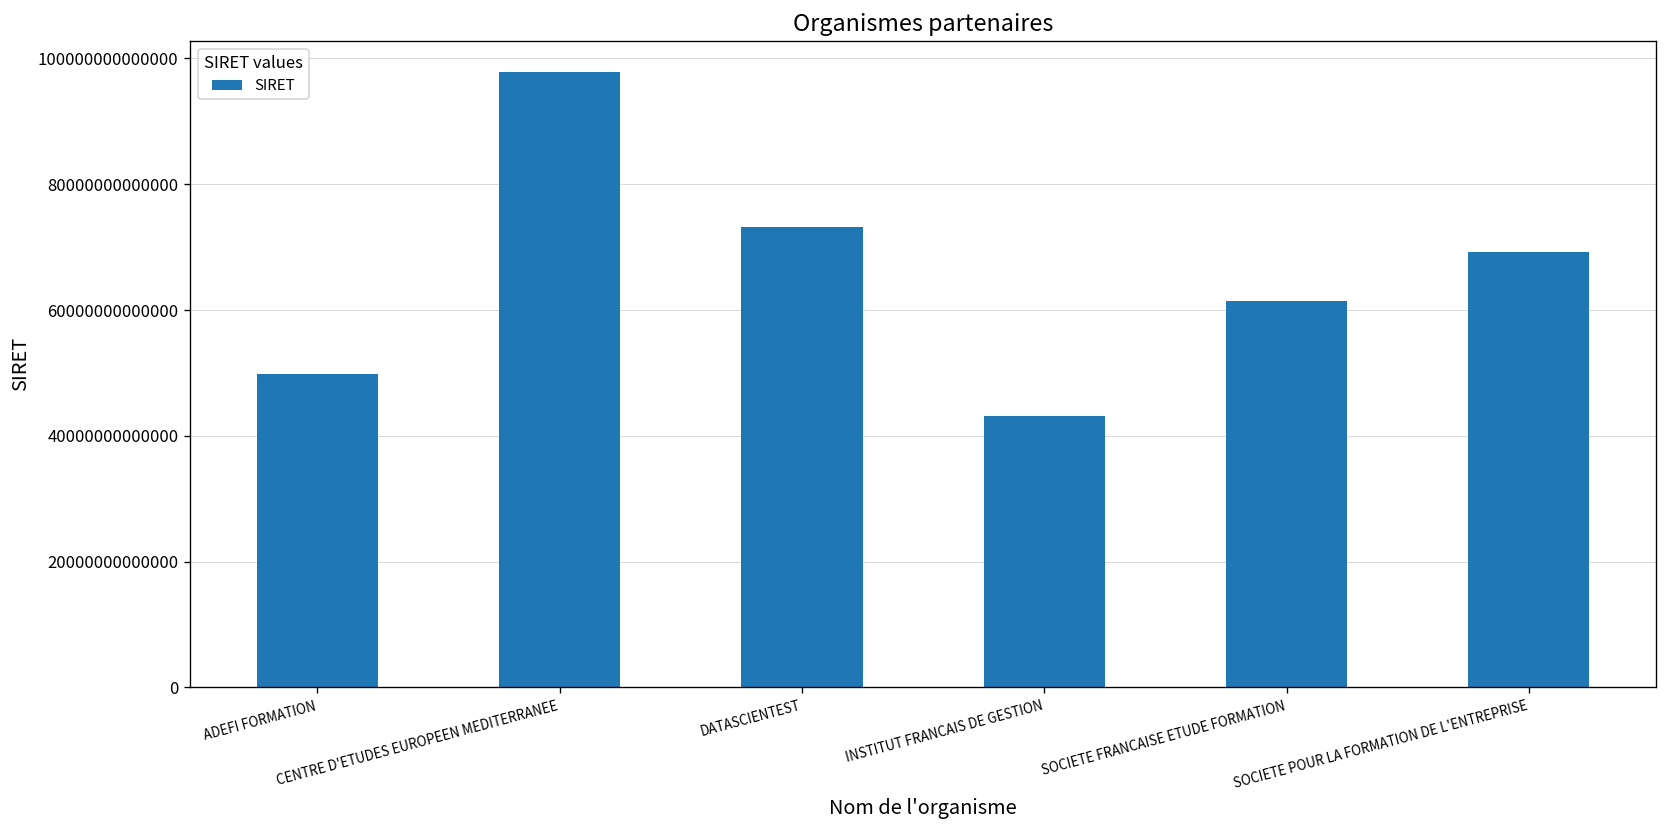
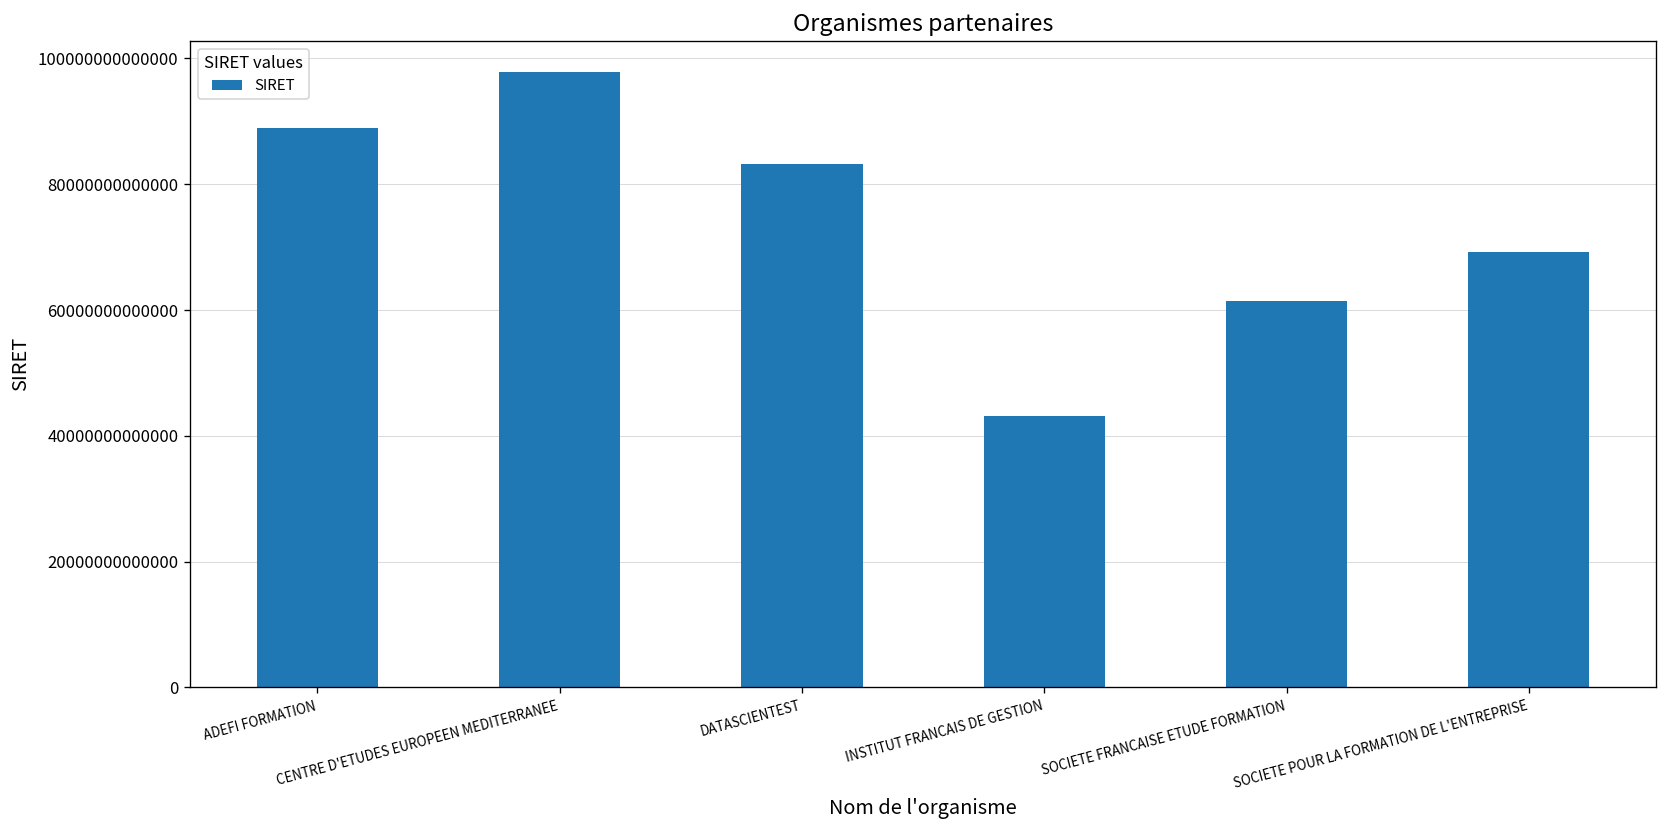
  {
-   "ADEFI FORMATION": 50000000000000,
+   "ADEFI FORMATION": 89000000000000,
    "CENTRE D'ETUDES EUROPEEN MEDITERRANEE": 98000000000000,
-   "DATASCIENTEST": 73000000000000,
+   "DATASCIENTEST": 83000000000000,
    "INSTITUT FRANCAIS DE GESTION": 43000000000000,
    "SOCIETE FRANCAISE ETUDE FORMATION": 61000000000000,
    "SOCIETE POUR LA FORMATION DE L'ENTREPRISE": 69000000000000
  }
